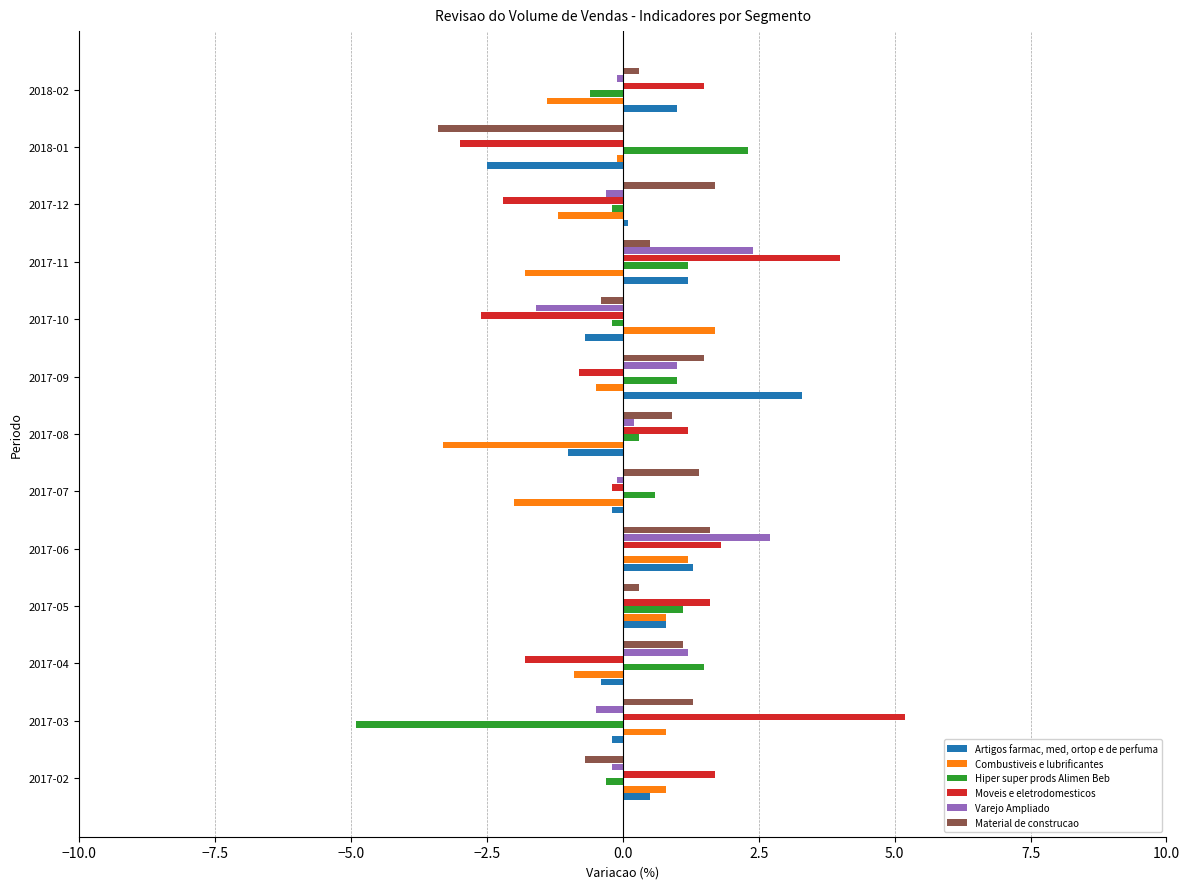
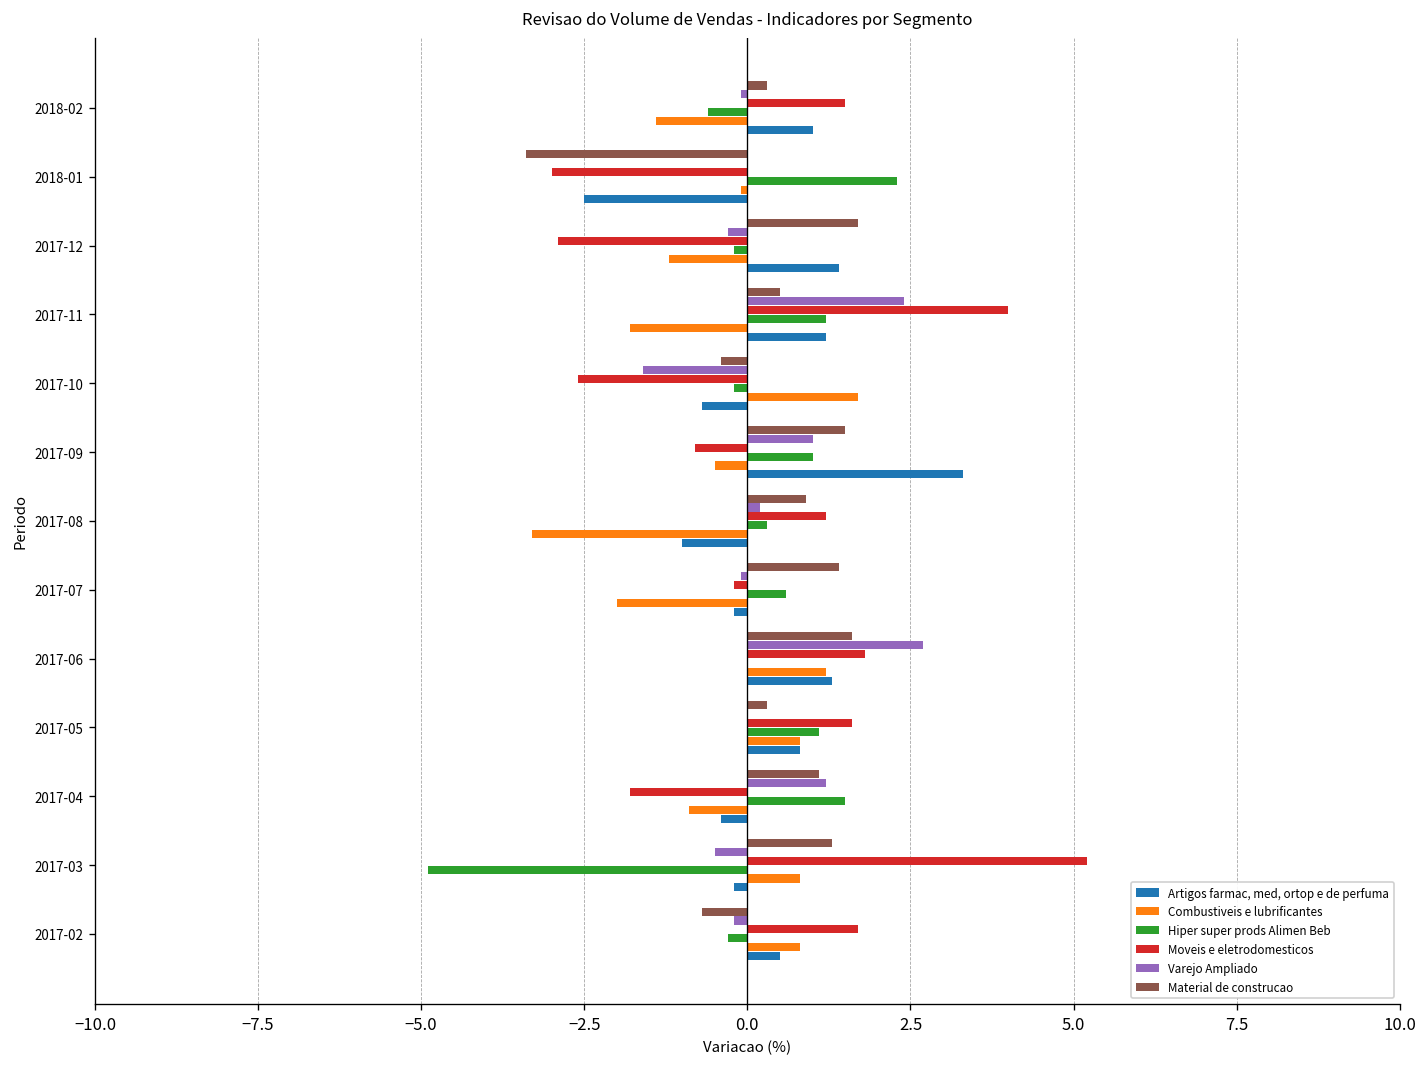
  {
    "Artigos farmac, med, ortop e de perfuma": {
      "2018-02": 1.0,
      "2018-01": -2.5,
-     "2017-12": 0.1,
+     "2017-12": 1.4,
      "2017-11": 1.2,
      "2017-10": -0.7,
      "2017-09": 3.3,
      "2017-08": -1.0,
      "2017-07": -0.2,
      "2017-06": 1.3,
      "2017-05": 0.8,
      "2017-04": -0.4,
      "2017-03": -0.2,
      "2017-02": 0.5
    },
    "Combustiveis e lubrificantes": {
      "2018-02": -1.4,
      "2018-01": -0.1,
      "2017-12": -1.2,
      "2017-11": -1.8,
      "2017-10": 1.7,
      "2017-09": -0.5,
      "2017-08": -3.3,
      "2017-07": -2.0,
      "2017-06": 1.2,
      "2017-05": 0.8,
      "2017-04": -0.9,
      "2017-03": 0.8,
      "2017-02": 0.8
    },
    "Hiper super prods Alimen Beb": {
      "2018-02": -0.6,
      "2018-01": 2.3,
      "2017-12": -0.2,
      "2017-11": 1.2,
      "2017-10": -0.2,
      "2017-09": 1.0,
      "2017-08": 0.3,
      "2017-07": 0.6,
      "2017-06": 0.0,
      "2017-05": 1.1,
      "2017-04": 1.5,
      "2017-03": -4.9,
      "2017-02": -0.3
    },
    "Moveis e eletrodomesticos": {
      "2018-02": 1.5,
      "2018-01": -3.0,
-     "2017-12": -2.2,
+     "2017-12": -2.9,
      "2017-11": 4.0,
      "2017-10": -2.6,
      "2017-09": -0.8,
      "2017-08": 1.2,
      "2017-07": -0.2,
      "2017-06": 1.8,
      "2017-05": 1.6,
      "2017-04": -1.8,
      "2017-03": 5.2,
      "2017-02": 1.7
    },
    "Varejo Ampliado": {
      "2018-02": -0.1,
      "2018-01": 0.0,
      "2017-12": -0.3,
      "2017-11": 2.4,
      "2017-10": -1.6,
      "2017-09": 1.0,
      "2017-08": 0.2,
      "2017-07": -0.1,
      "2017-06": 2.7,
      "2017-05": 0.0,
      "2017-04": 1.2,
      "2017-03": -0.5,
      "2017-02": -0.2
    },
    "Material de construcao": {
      "2018-02": 0.3,
      "2018-01": -3.4,
      "2017-12": 1.7,
      "2017-11": 0.5,
      "2017-10": -0.4,
      "2017-09": 1.5,
      "2017-08": 0.9,
      "2017-07": 1.4,
      "2017-06": 1.6,
      "2017-05": 0.3,
      "2017-04": 1.1,
      "2017-03": 1.3,
      "2017-02": -0.7
    }
  }
